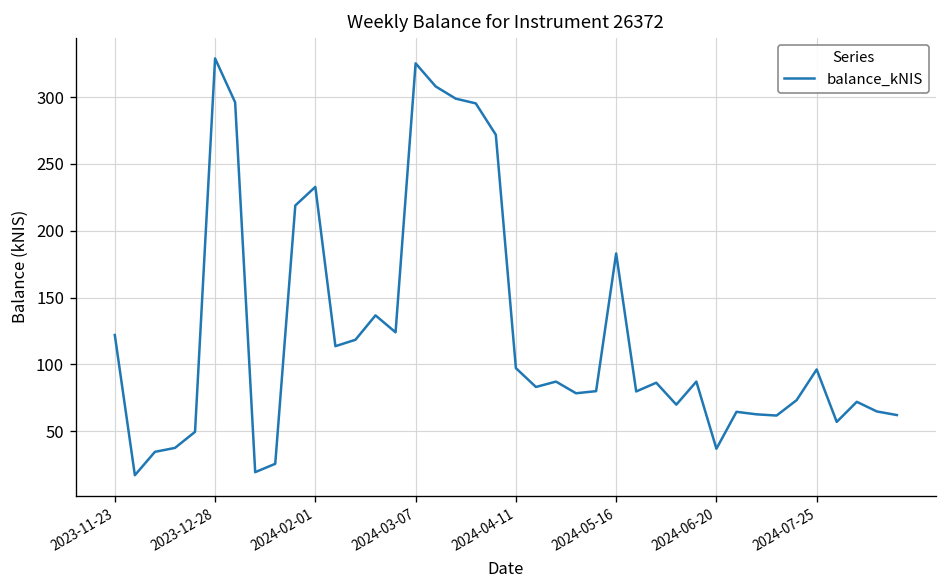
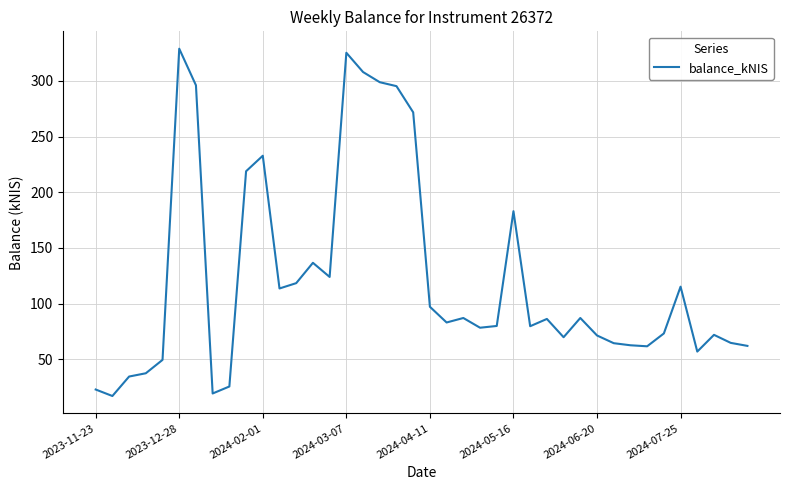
  {
-   "2023-11-23": 122,
+   "2023-11-23": 23,
    "2023-12-28": 329,
    "2024-02-01": 233,
    "2024-03-07": 325,
    "2024-04-11": 97,
    "2024-05-16": 183,
-   "2024-06-20": 37,
-   "2024-07-25": 96
+   "2024-06-20": 72,
+   "2024-07-25": 115
  }
